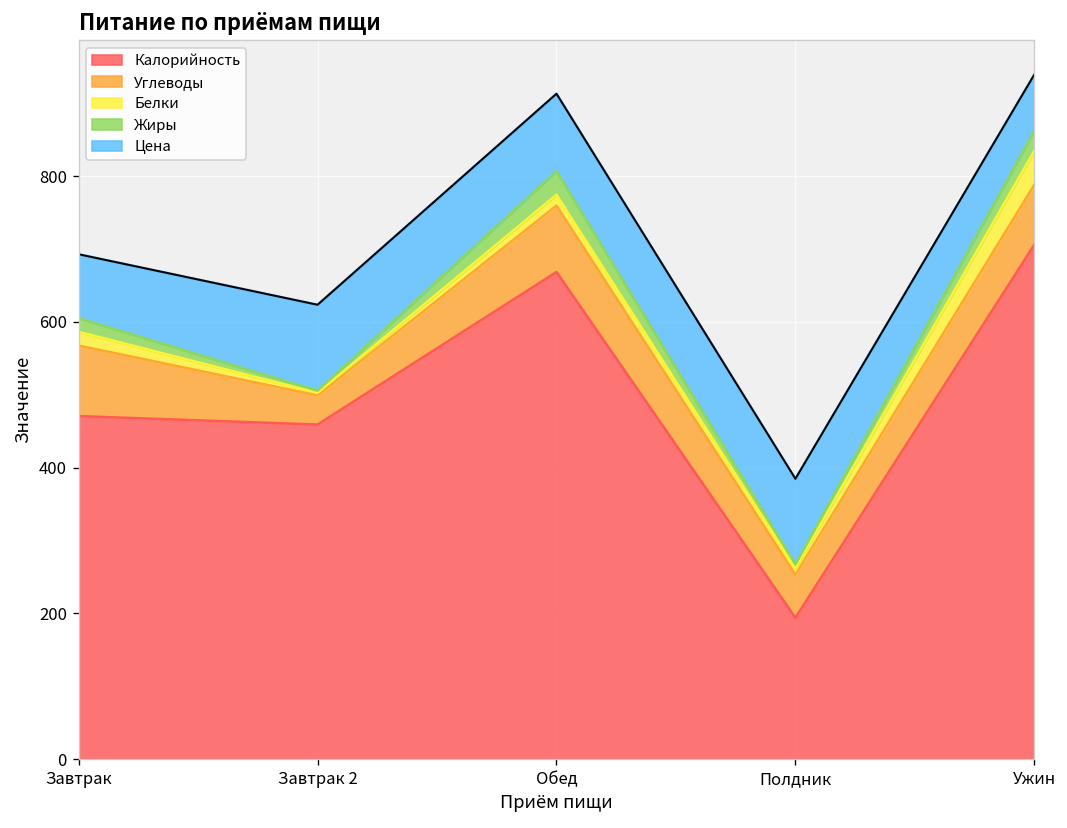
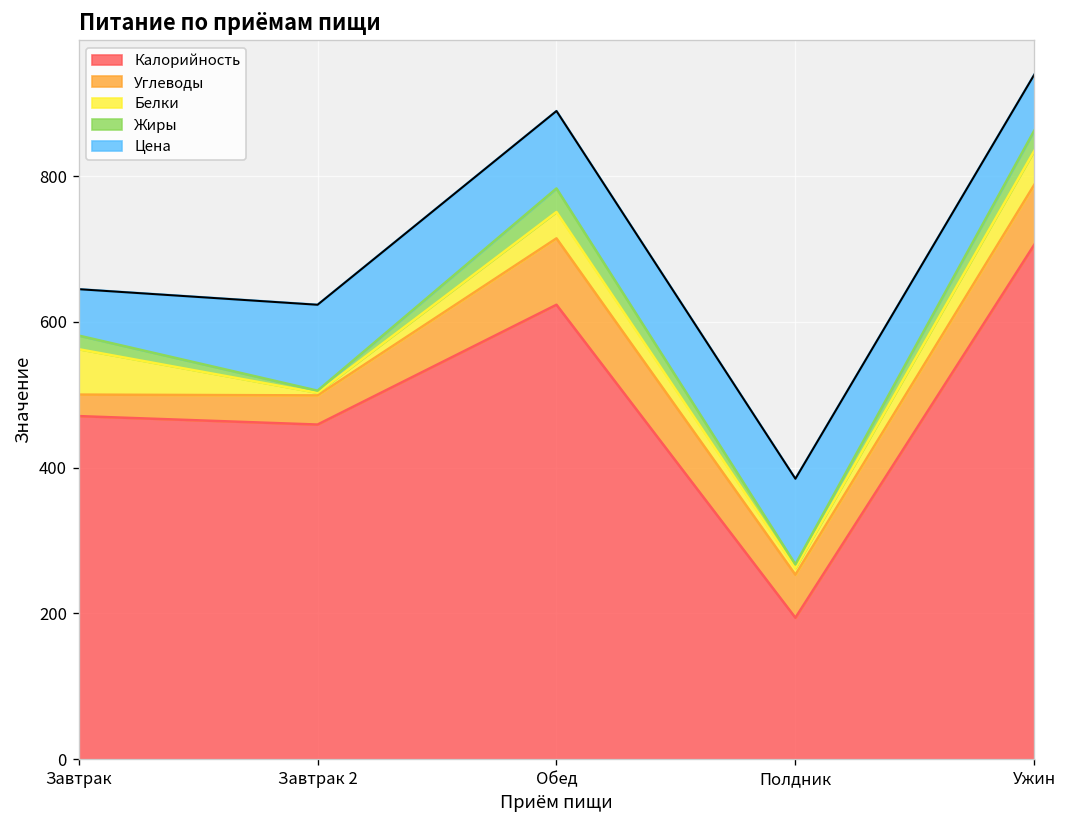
  {
    "Калорийность": {
      "Завтрак": 470,
      "Завтрак 2": 460,
-     "Обед": 670,
+     "Обед": 620,
      "Полдник": 190,
      "Ужин": 710
    },
    "Углеводы": {
-     "Завтрак": 100,
+     "Завтрак": 30,
      "Обед": 90,
      "Полдник": 60,
      "Ужин": 80
    },
    "Белки": {
-     "Завтрак": 20,
-     "Обед": 20,
+     "Завтрак": 60,
+     "Обед": 40,
      "Полдник": 10,
      "Ужин": 50
    },
    "Жиры": {
      "Завтрак": 20,
      "Обед": 30,
      "Полдник": 10,
      "Ужин": 30
    },
    "Цена": {
-     "Завтрак": 90,
+     "Завтрак": 60,
      "Завтрак 2": 120,
      "Обед": 110,
      "Полдник": 120,
      "Ужин": 80
    }
  }
